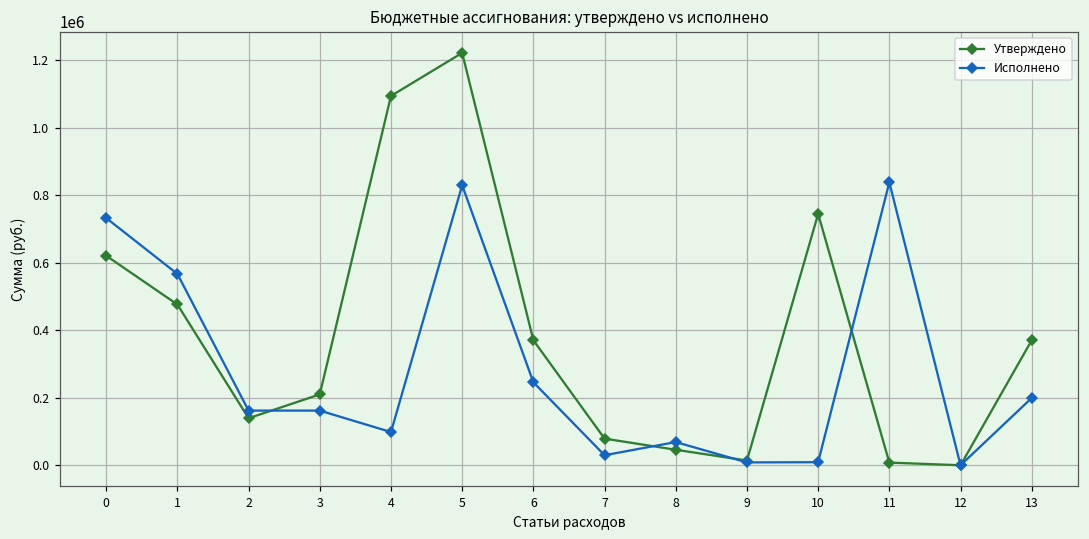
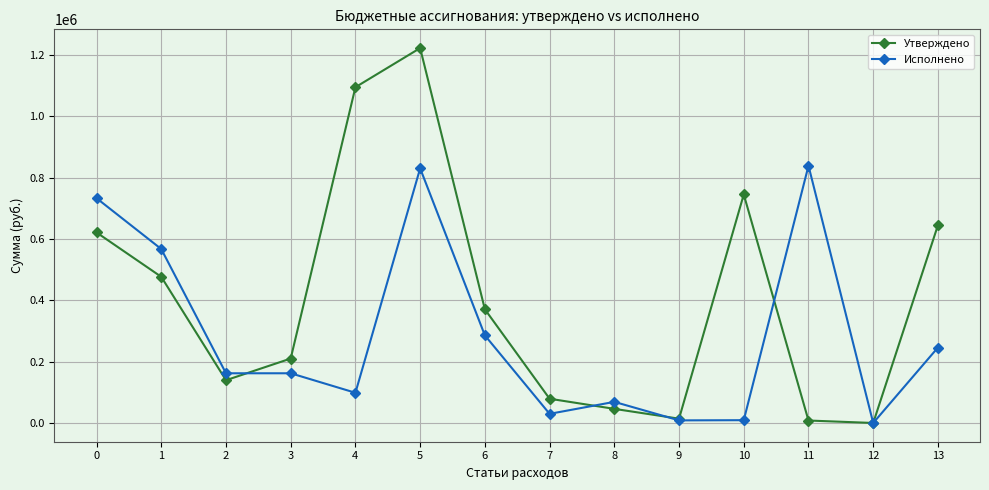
  {
    "Утверждено": {
      "0": 620000,
      "1": 480000,
      "2": 140000,
      "3": 210000,
      "4": 1090000,
      "5": 1220000,
      "6": 370000,
      "7": 80000,
      "8": 50000,
      "10": 740000,
      "11": 10000,
-     "13": 370000
+     "13": 640000
    },
    "Исполнено": {
      "0": 730000,
      "1": 570000,
      "2": 160000,
      "3": 160000,
      "4": 100000,
      "5": 830000,
-     "6": 250000,
+     "6": 290000,
      "7": 30000,
      "8": 70000,
      "10": 10000,
      "11": 840000,
-     "13": 200000
+     "13": 250000
    }
  }
